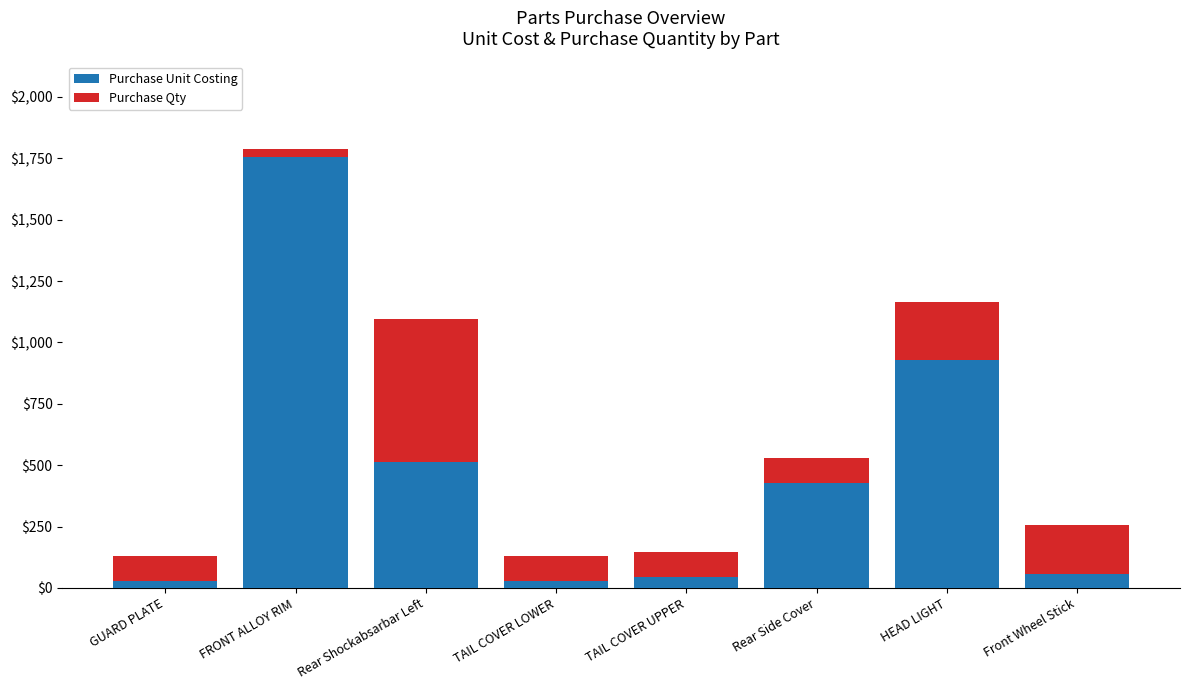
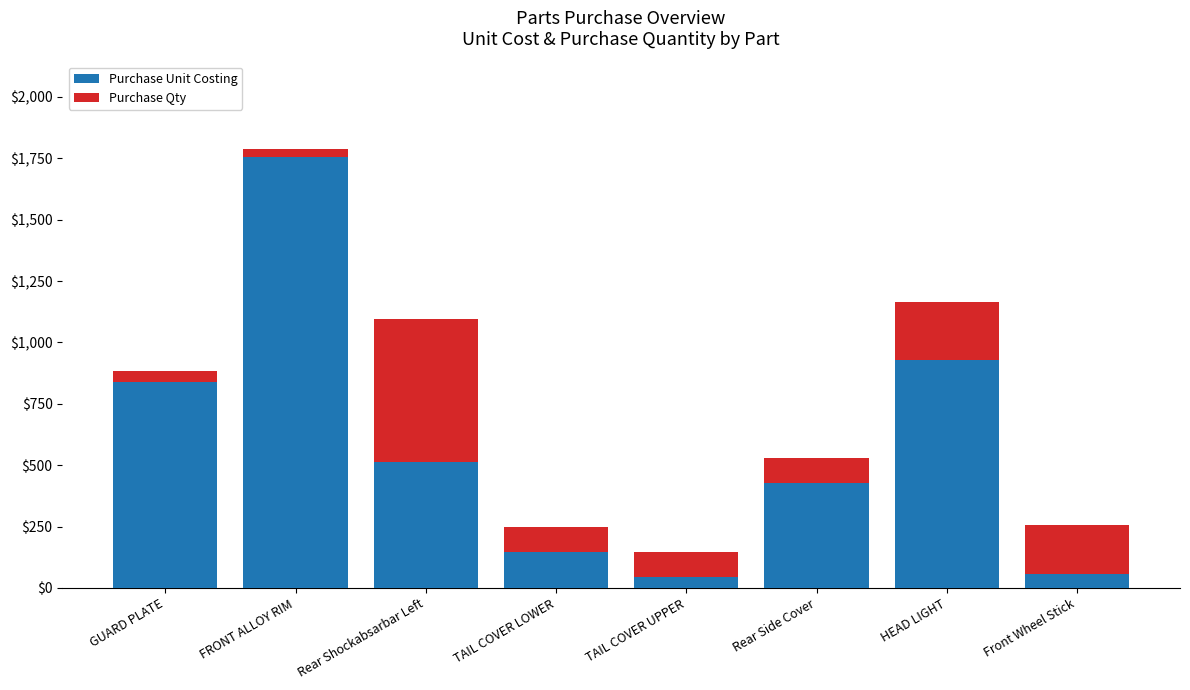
  {
    "Purchase Unit Costing": {
-     "GUARD PLATE": "$30",
+     "GUARD PLATE": "$840",
      "FRONT ALLOY RIM": "$1,760",
      "Rear Shockabsarbar Left": "$510",
-     "TAIL COVER LOWER": "$30",
+     "TAIL COVER LOWER": "$150",
      "TAIL COVER UPPER": "$50",
      "Rear Side Cover": "$430",
      "HEAD LIGHT": "$930",
      "Front Wheel Stick": "$60"
    },
    "Purchase Qty": {
-     "GUARD PLATE": "$100",
+     "GUARD PLATE": "$50",
      "FRONT ALLOY RIM": "$30",
      "Rear Shockabsarbar Left": "$580",
      "TAIL COVER LOWER": "$100",
      "TAIL COVER UPPER": "$100",
      "Rear Side Cover": "$100",
      "HEAD LIGHT": "$240",
      "Front Wheel Stick": "$200"
    }
  }
